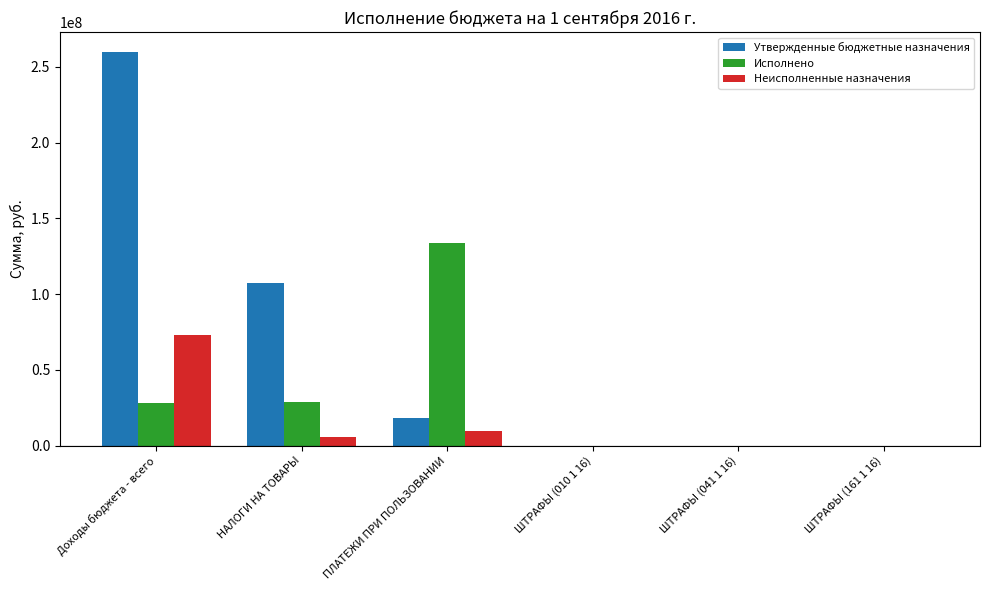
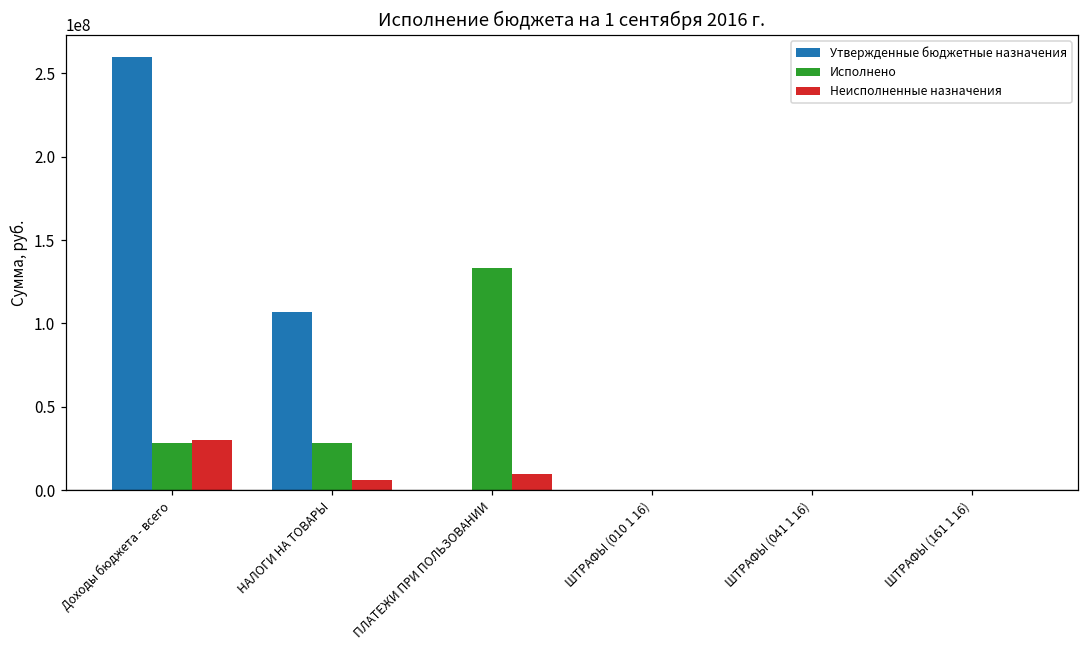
  {
    "Утвержденные бюджетные назначения": {
      "Доходы бюджета - всего": 260000000,
      "НАЛОГИ НА ТОВАРЫ": 107000000,
-     "ПЛАТЕЖИ ПРИ ПОЛЬЗОВАНИИ": 18000000
+     "ПЛАТЕЖИ ПРИ ПОЛЬЗОВАНИИ": 0
    },
    "Исполнено": {
      "Доходы бюджета - всего": 28000000,
      "НАЛОГИ НА ТОВАРЫ": 29000000,
      "ПЛАТЕЖИ ПРИ ПОЛЬЗОВАНИИ": 133000000
    },
    "Неисполненные назначения": {
-     "Доходы бюджета - всего": 73000000,
+     "Доходы бюджета - всего": 30000000,
      "НАЛОГИ НА ТОВАРЫ": 6000000,
      "ПЛАТЕЖИ ПРИ ПОЛЬЗОВАНИИ": 10000000,
      "ШТРАФЫ (041 1 16)": 0,
      "ШТРАФЫ (161 1 16)": 0
    }
  }
